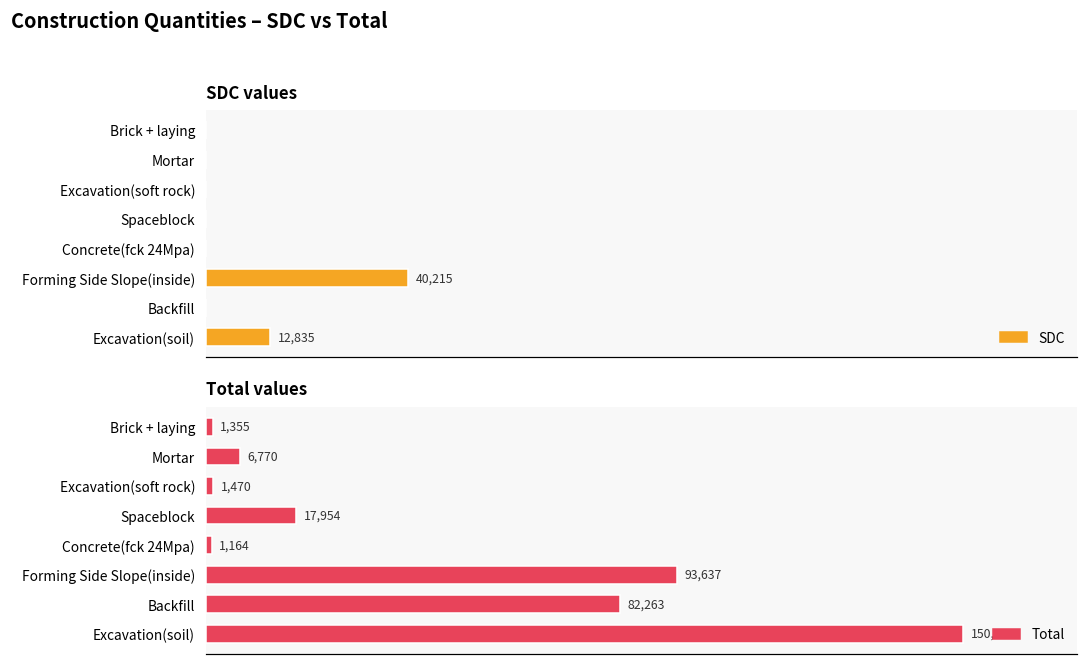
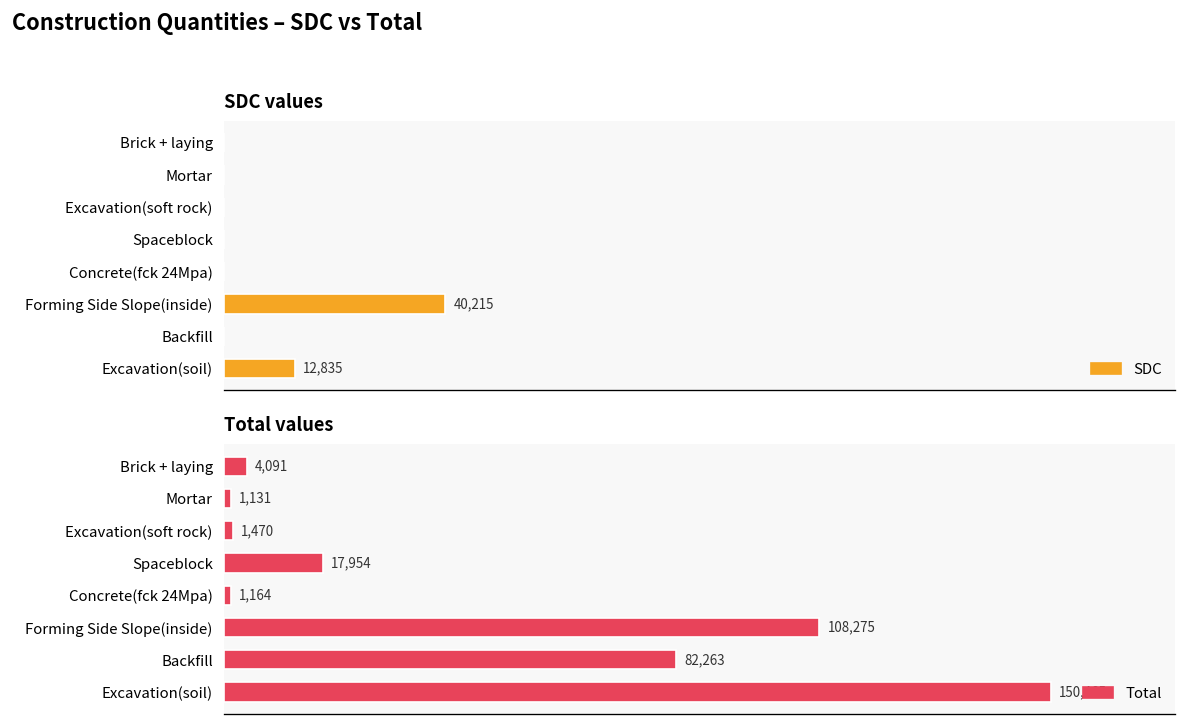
  {
    "SDC values": {
      "Forming Side Slope(inside)": "40,215",
      "Excavation(soil)": "12,835"
    },
    "Total values": {
-     "Brick + laying": "1,355",
-     "Mortar": "6,770",
+     "Brick + laying": "4,091",
+     "Mortar": "1,131",
      "Excavation(soft rock)": "1,470",
      "Spaceblock": "17,954",
      "Concrete(fck 24Mpa)": "1,164",
-     "Forming Side Slope(inside)": "93,637",
+     "Forming Side Slope(inside)": "108,275",
      "Backfill": "82,263",
      "Excavation(soil)": "150,465"
    }
  }
